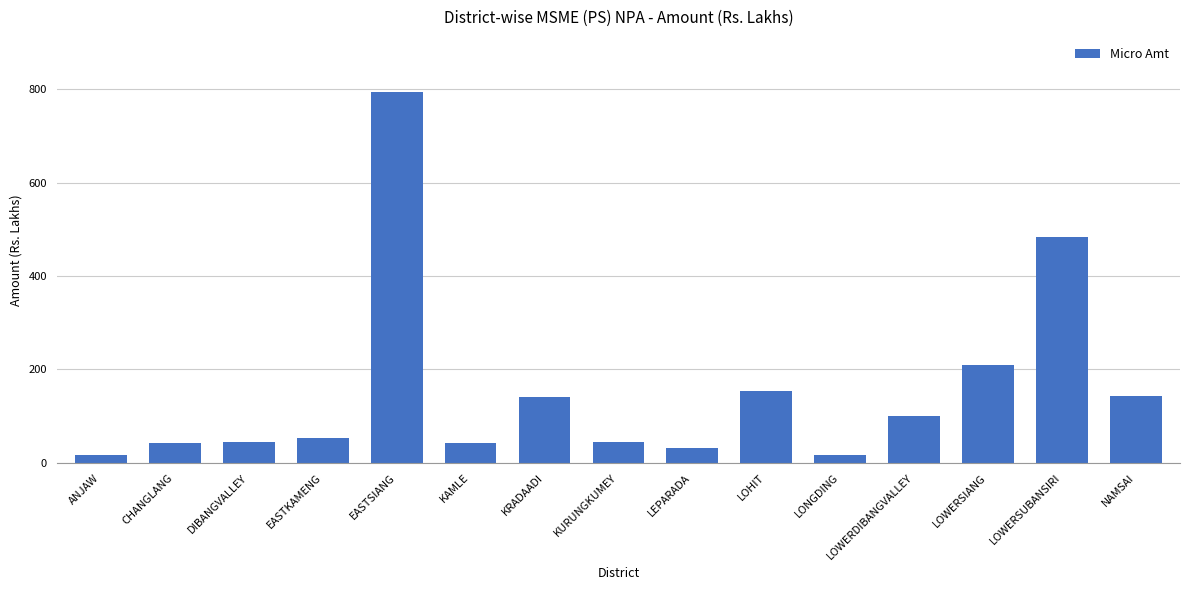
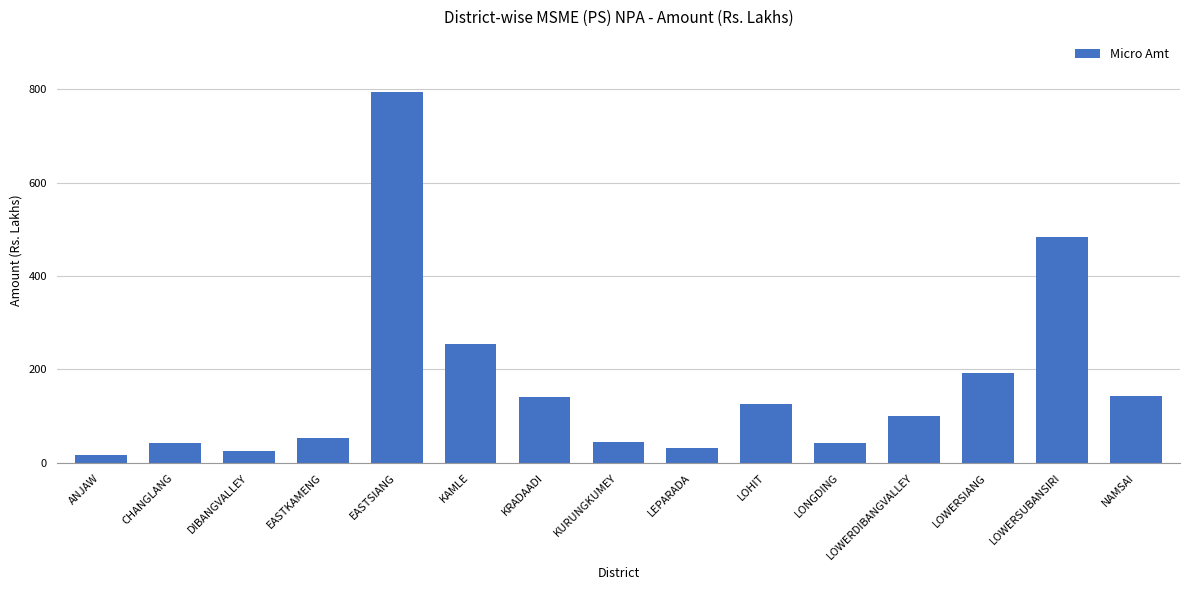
  {
    "ANJAW": 20,
    "CHANGLANG": 40,
-   "DIBANGVALLEY": 40,
+   "DIBANGVALLEY": 30,
    "EASTKAMENG": 50,
    "EASTSIANG": 790,
-   "KAMLE": 40,
+   "KAMLE": 250,
    "KRADAADI": 140,
    "KURUNGKUMEY": 50,
    "LEPARADA": 30,
-   "LOHIT": 150,
-   "LONGDING": 20,
+   "LOHIT": 130,
+   "LONGDING": 40,
    "LOWERDIBANGVALLEY": 100,
-   "LOWERSIANG": 210,
+   "LOWERSIANG": 190,
    "LOWERSUBANSIRI": 480,
    "NAMSAI": 140
  }
